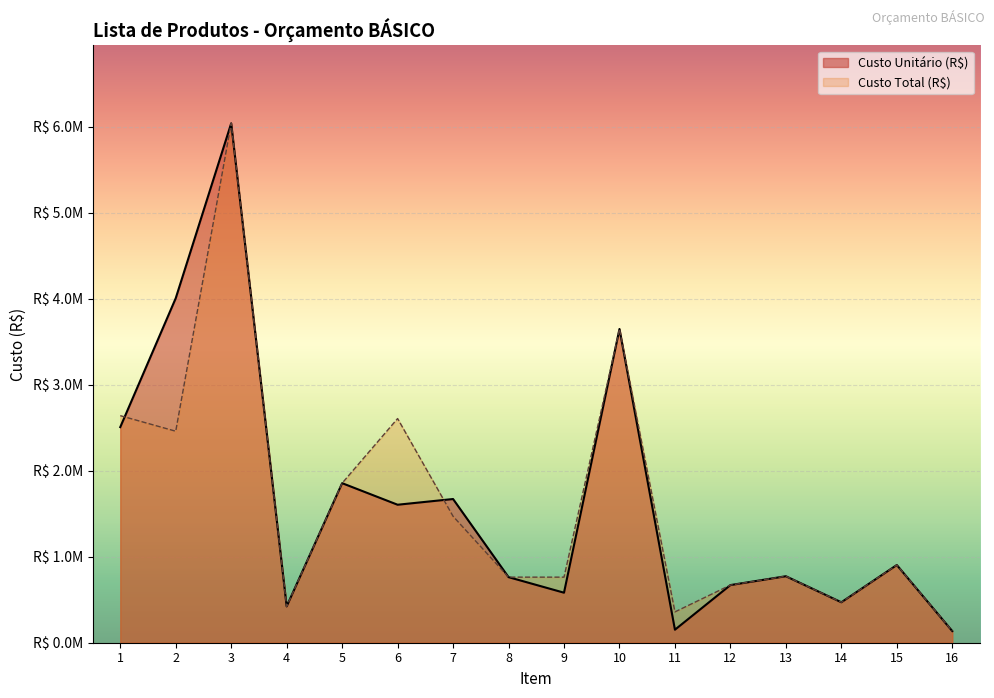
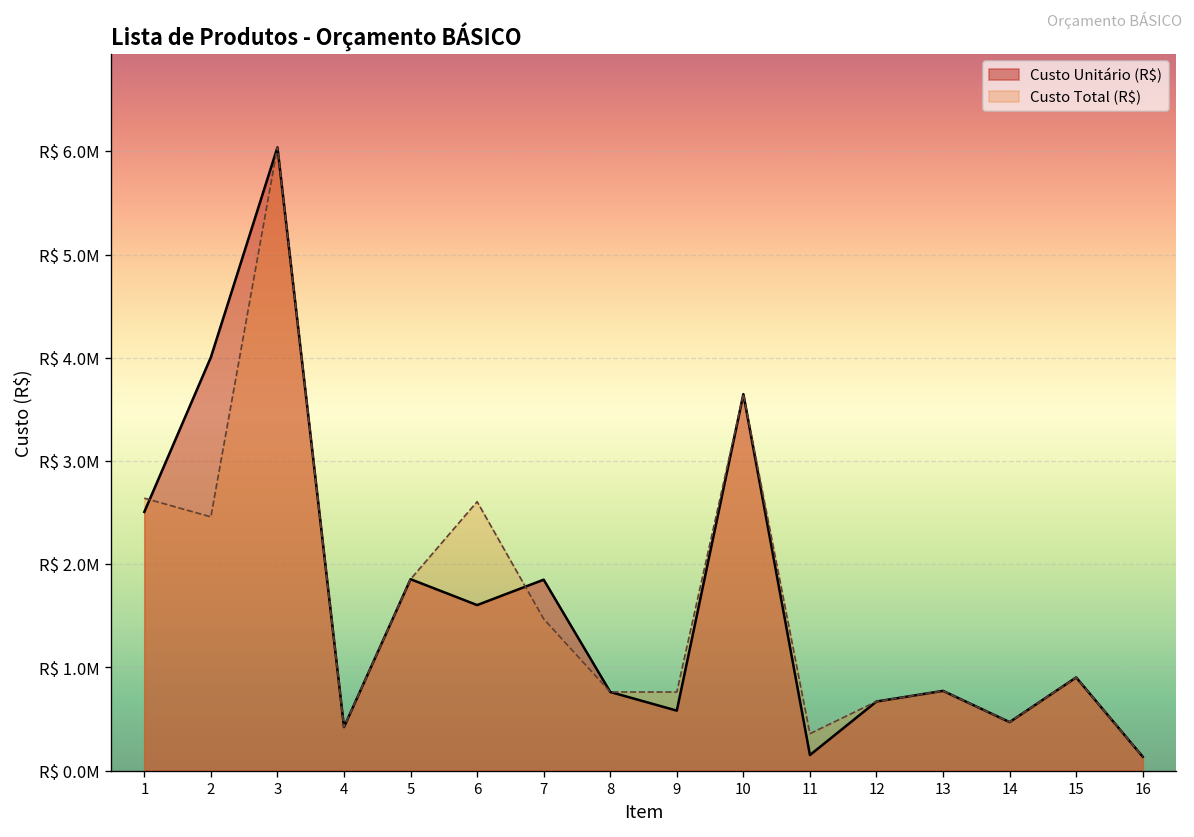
  {
    "Custo Unitário (R$)": {
      "1": "R$ 2500000",
      "2": "R$ 4000000",
      "6": "R$ 1600000",
-     "7": "R$ 1700000",
+     "7": "R$ 1900000",
      "9": "R$ 600000",
      "11": "R$ 200000"
    },
    "Custo Total (R$)": {
      "1": "R$ 2600000",
      "2": "R$ 2500000",
      "6": "R$ 2600000",
      "7": "R$ 1500000",
      "9": "R$ 800000",
      "11": "R$ 400000"
    }
  }
